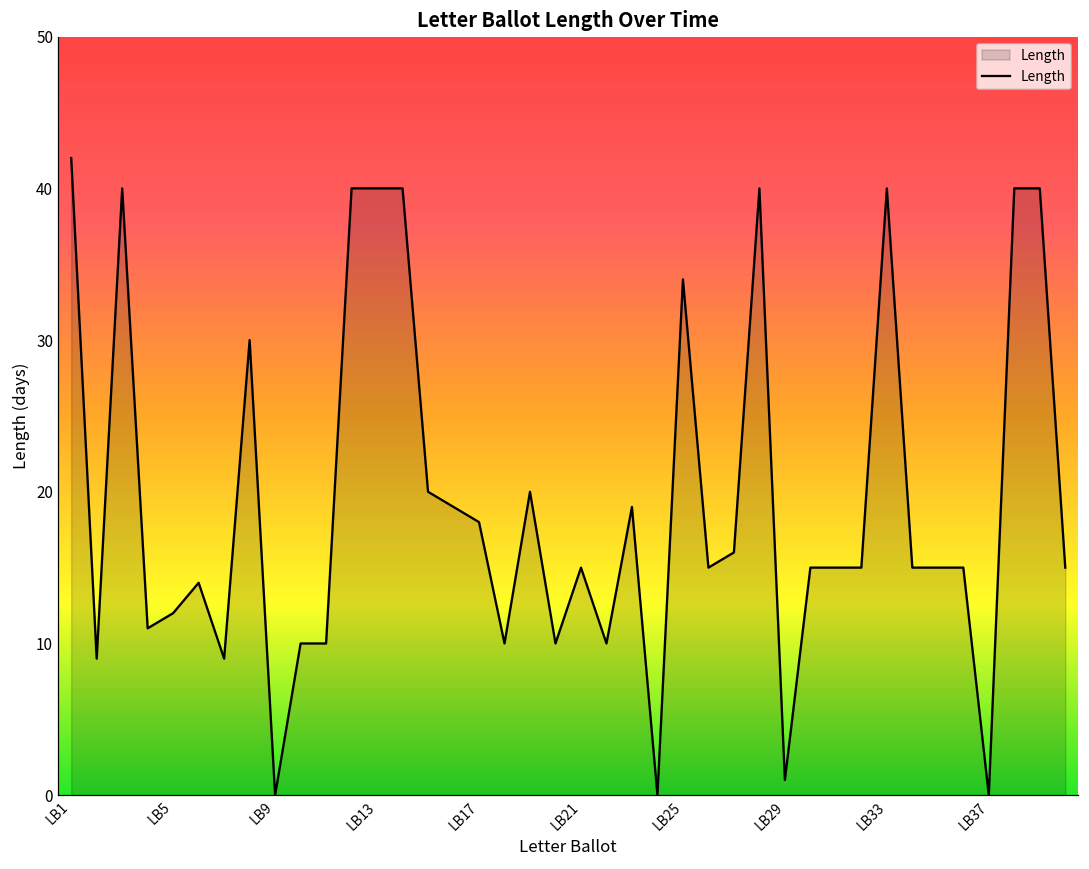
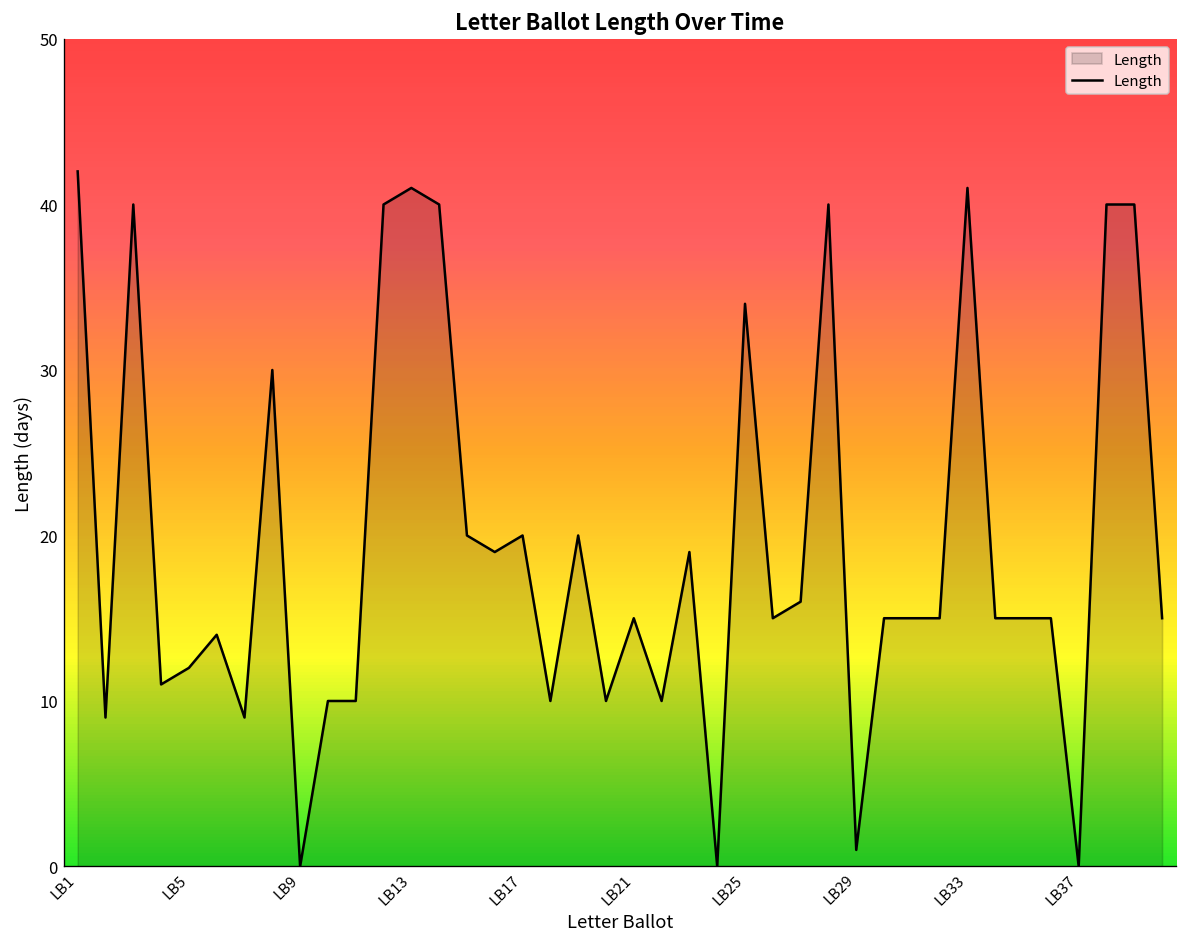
  {
    "LB1": 42,
    "LB5": 12,
    "LB9": 0,
-   "LB13": 40,
-   "LB17": 18,
+   "LB13": 41,
+   "LB17": 20,
    "LB21": 15,
    "LB25": 34,
    "LB29": 1,
-   "LB33": 40,
+   "LB33": 41,
    "LB37": 0
  }
